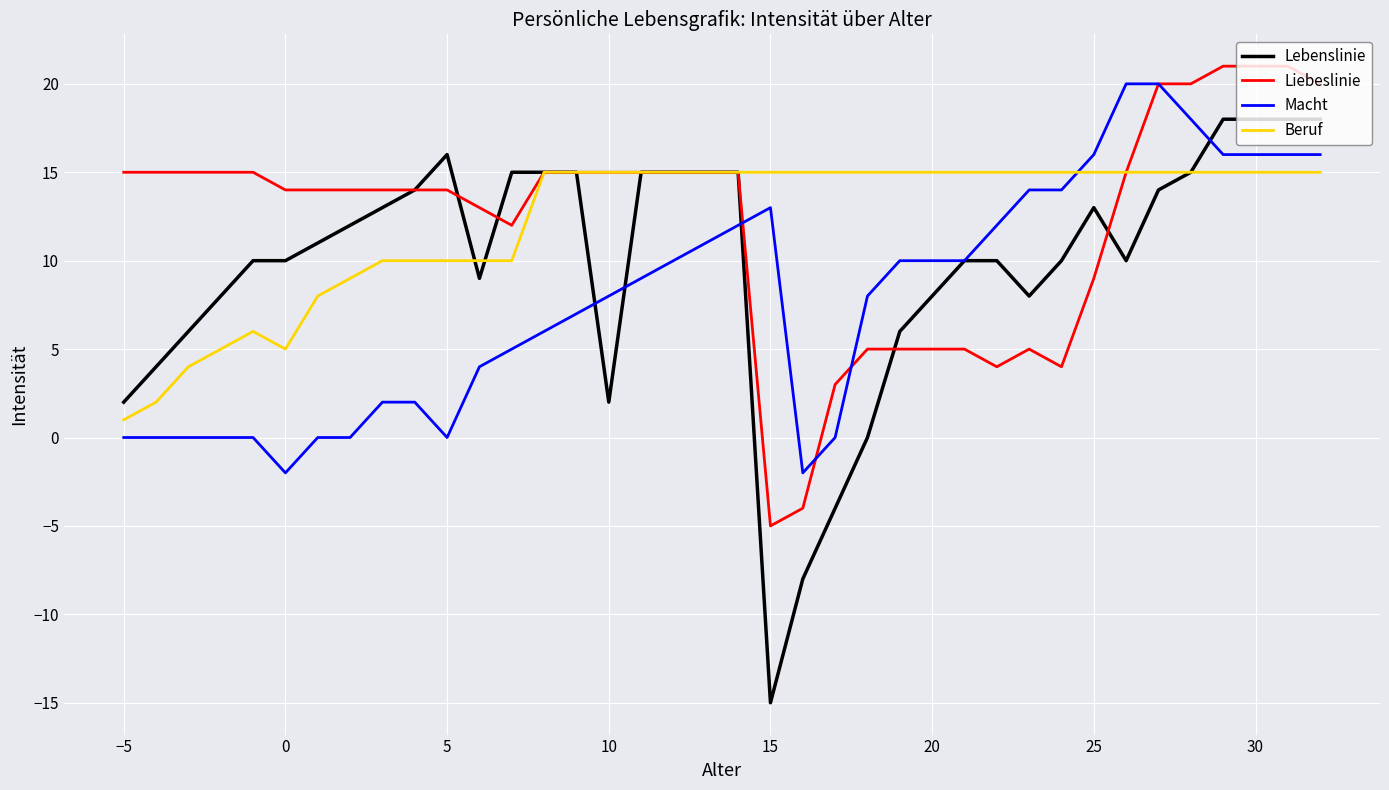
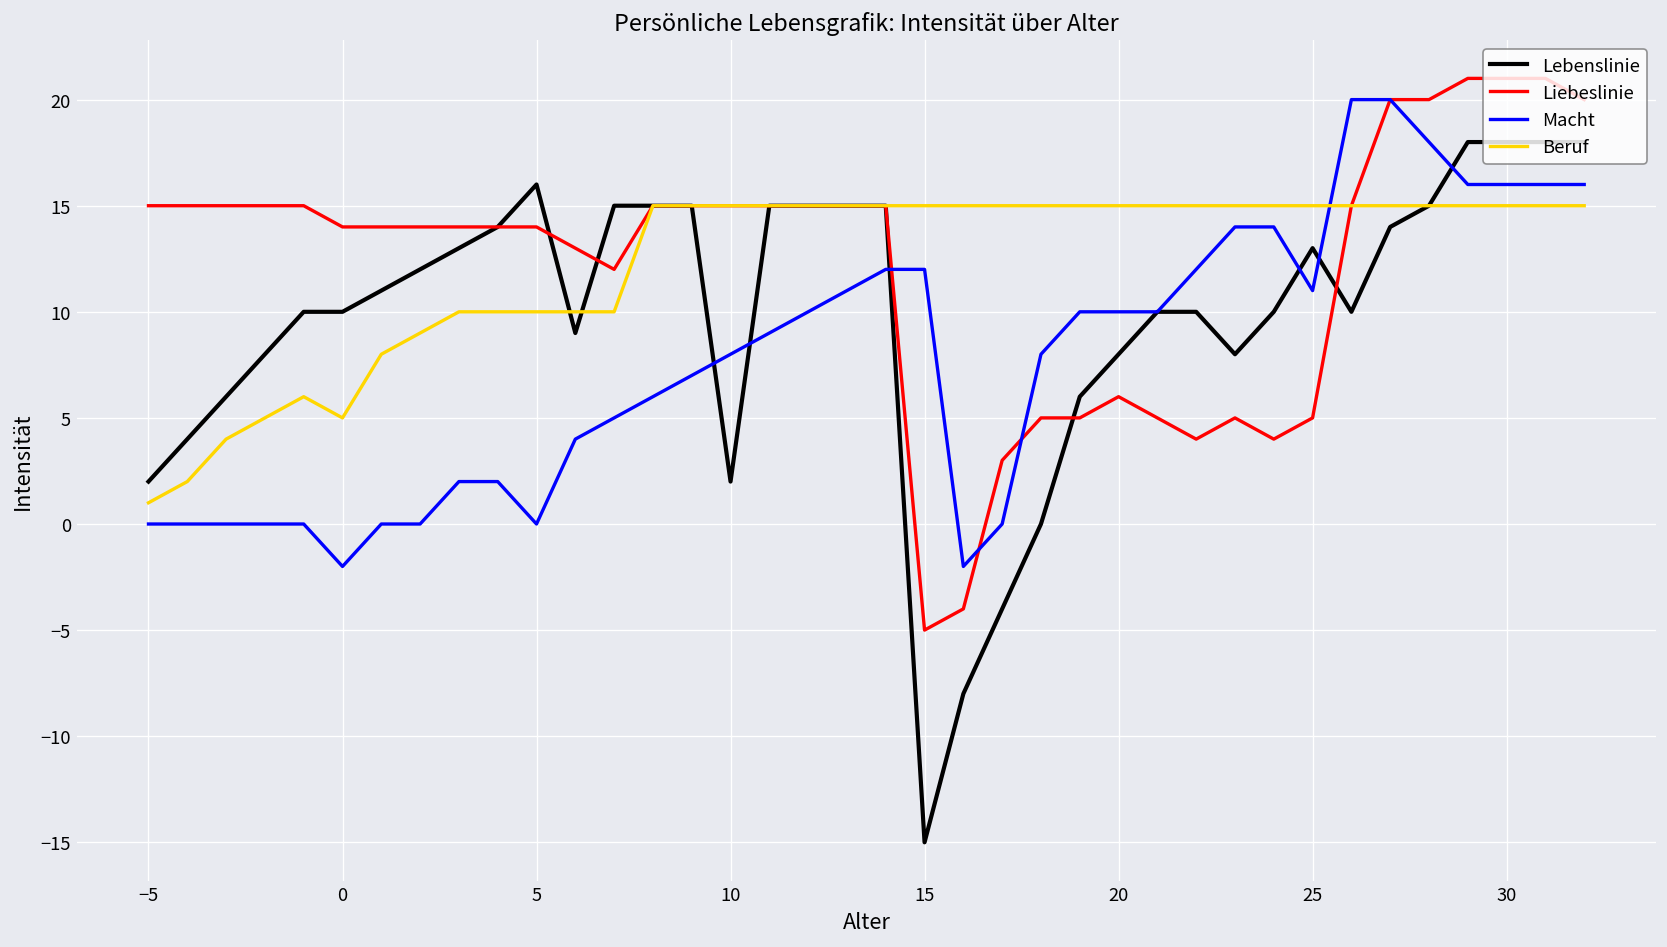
  {
    "Lebenslinie": {
      "−5": 2,
      "0": 10,
      "5": 16,
      "10": 2,
      "15": -15,
      "20": 8,
      "25": 13
    },
    "Liebeslinie": {
      "−5": 15,
      "0": 14,
      "5": 14,
      "15": -5,
-     "20": 5,
-     "25": 9
+     "20": 6,
+     "25": 5
    },
    "Macht": {
      "−5": 0,
      "0": -2,
      "5": 0,
      "10": 8,
-     "15": 13,
+     "15": 12,
      "20": 10,
-     "25": 16,
+     "25": 11,
      "30": 16
    },
    "Beruf": {
      "−5": 1,
      "0": 5,
      "5": 10,
      "15": 15,
      "20": 15,
      "25": 15,
      "30": 15
    }
  }
